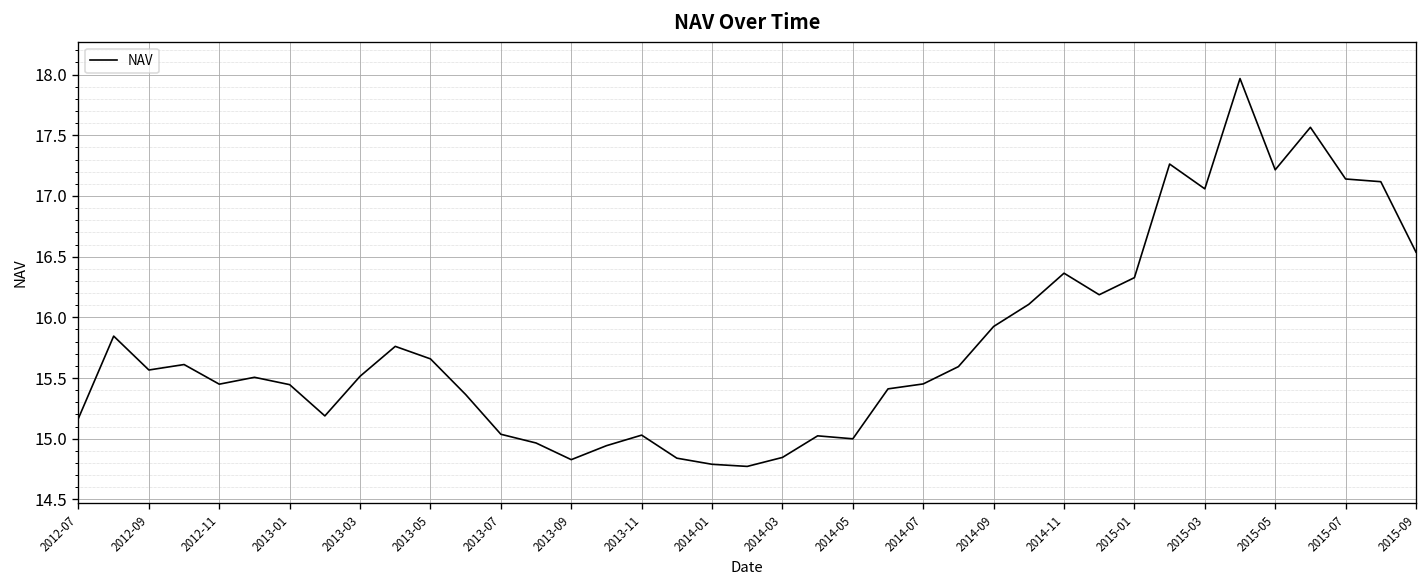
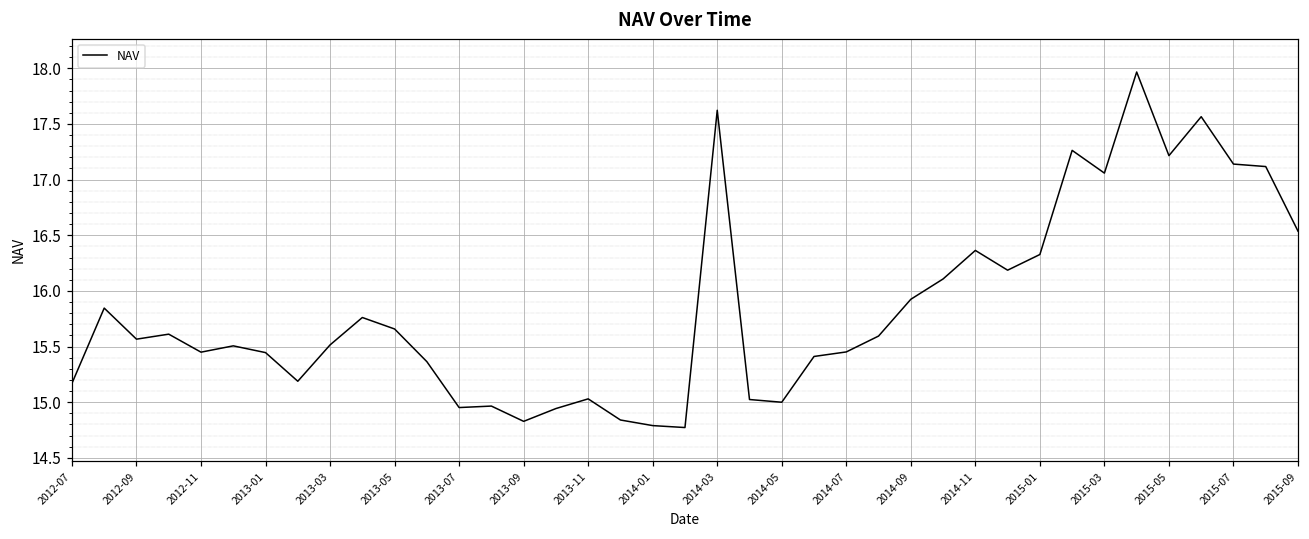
  {
    "2012-07": 15.17,
    "2012-09": 15.57,
    "2012-11": 15.45,
    "2013-01": 15.45,
    "2013-03": 15.51,
    "2013-05": 15.66,
-   "2013-07": 15.04,
+   "2013-07": 14.95,
    "2013-09": 14.83,
    "2013-11": 15.03,
    "2014-01": 14.79,
-   "2014-03": 14.85,
+   "2014-03": 17.62,
    "2014-05": 15.00,
    "2014-07": 15.45,
    "2014-09": 15.92,
    "2014-11": 16.36,
    "2015-01": 16.33,
    "2015-03": 17.06,
    "2015-05": 17.22,
    "2015-07": 17.14,
    "2015-09": 16.54
  }
